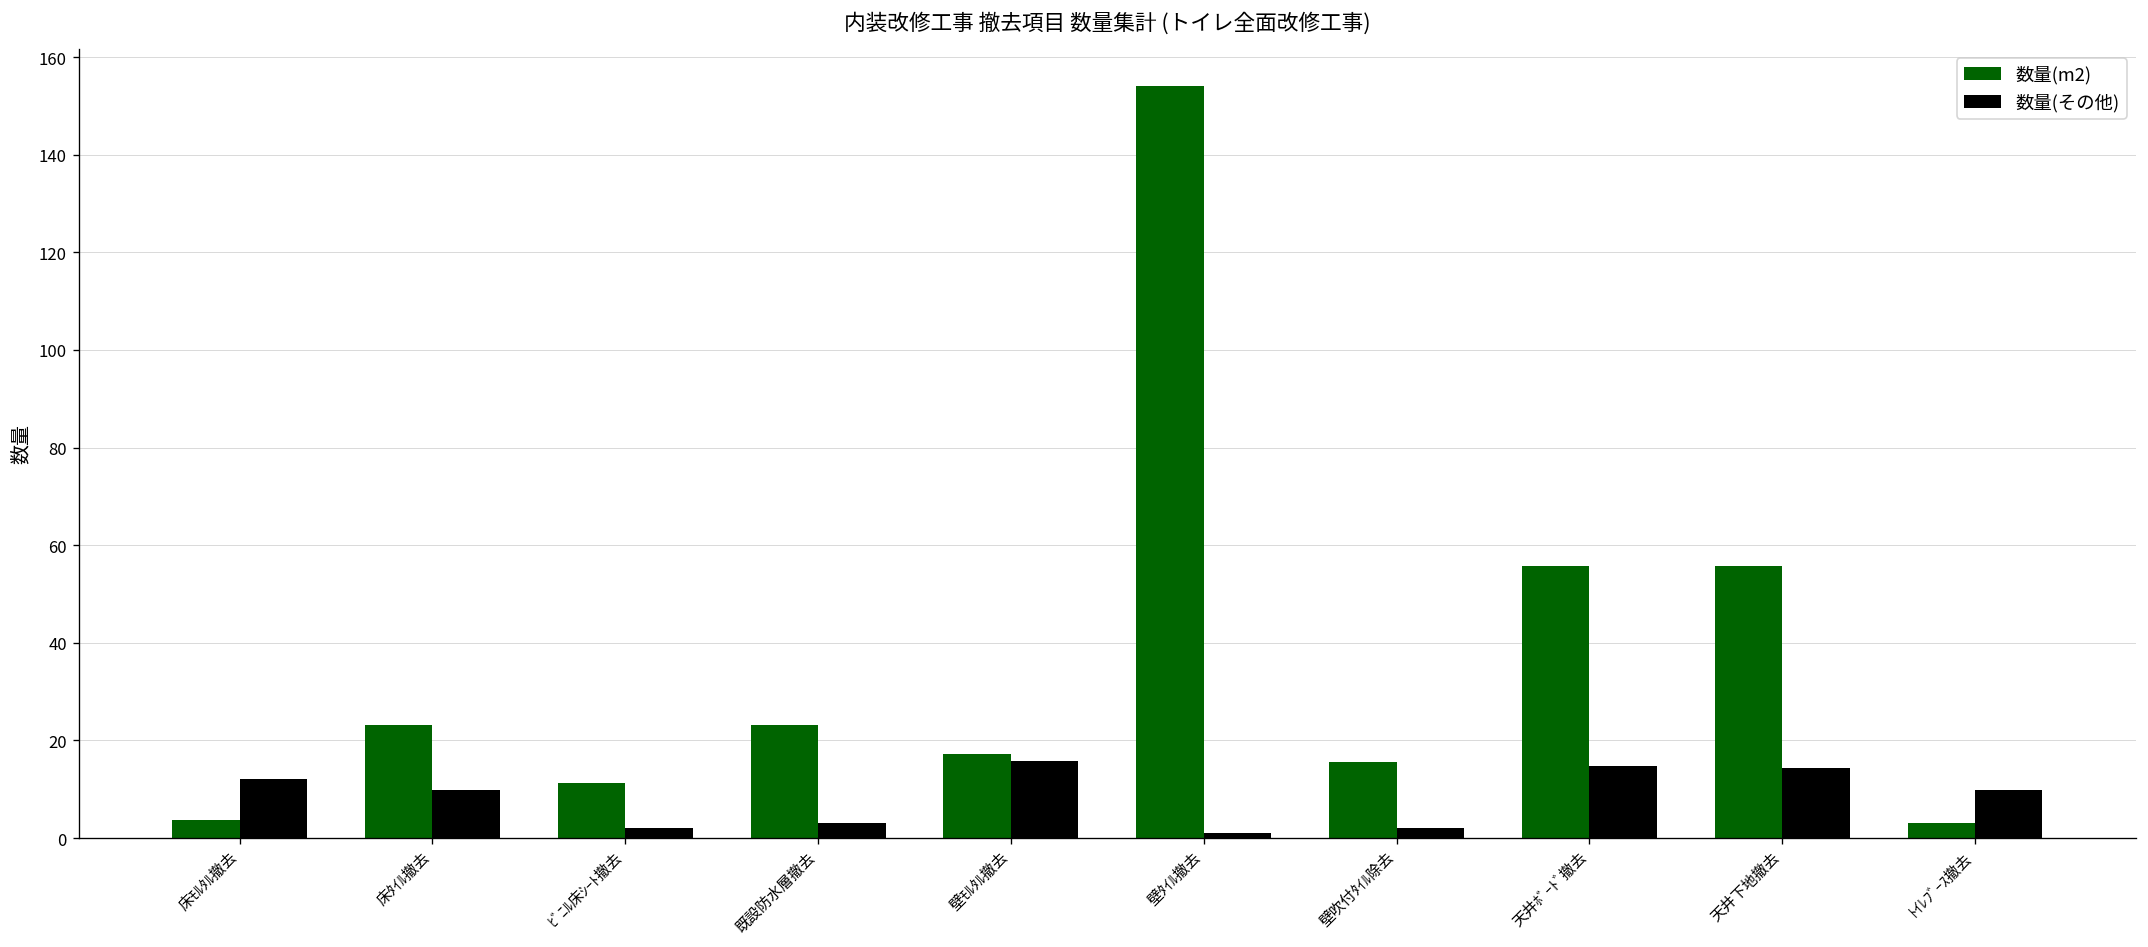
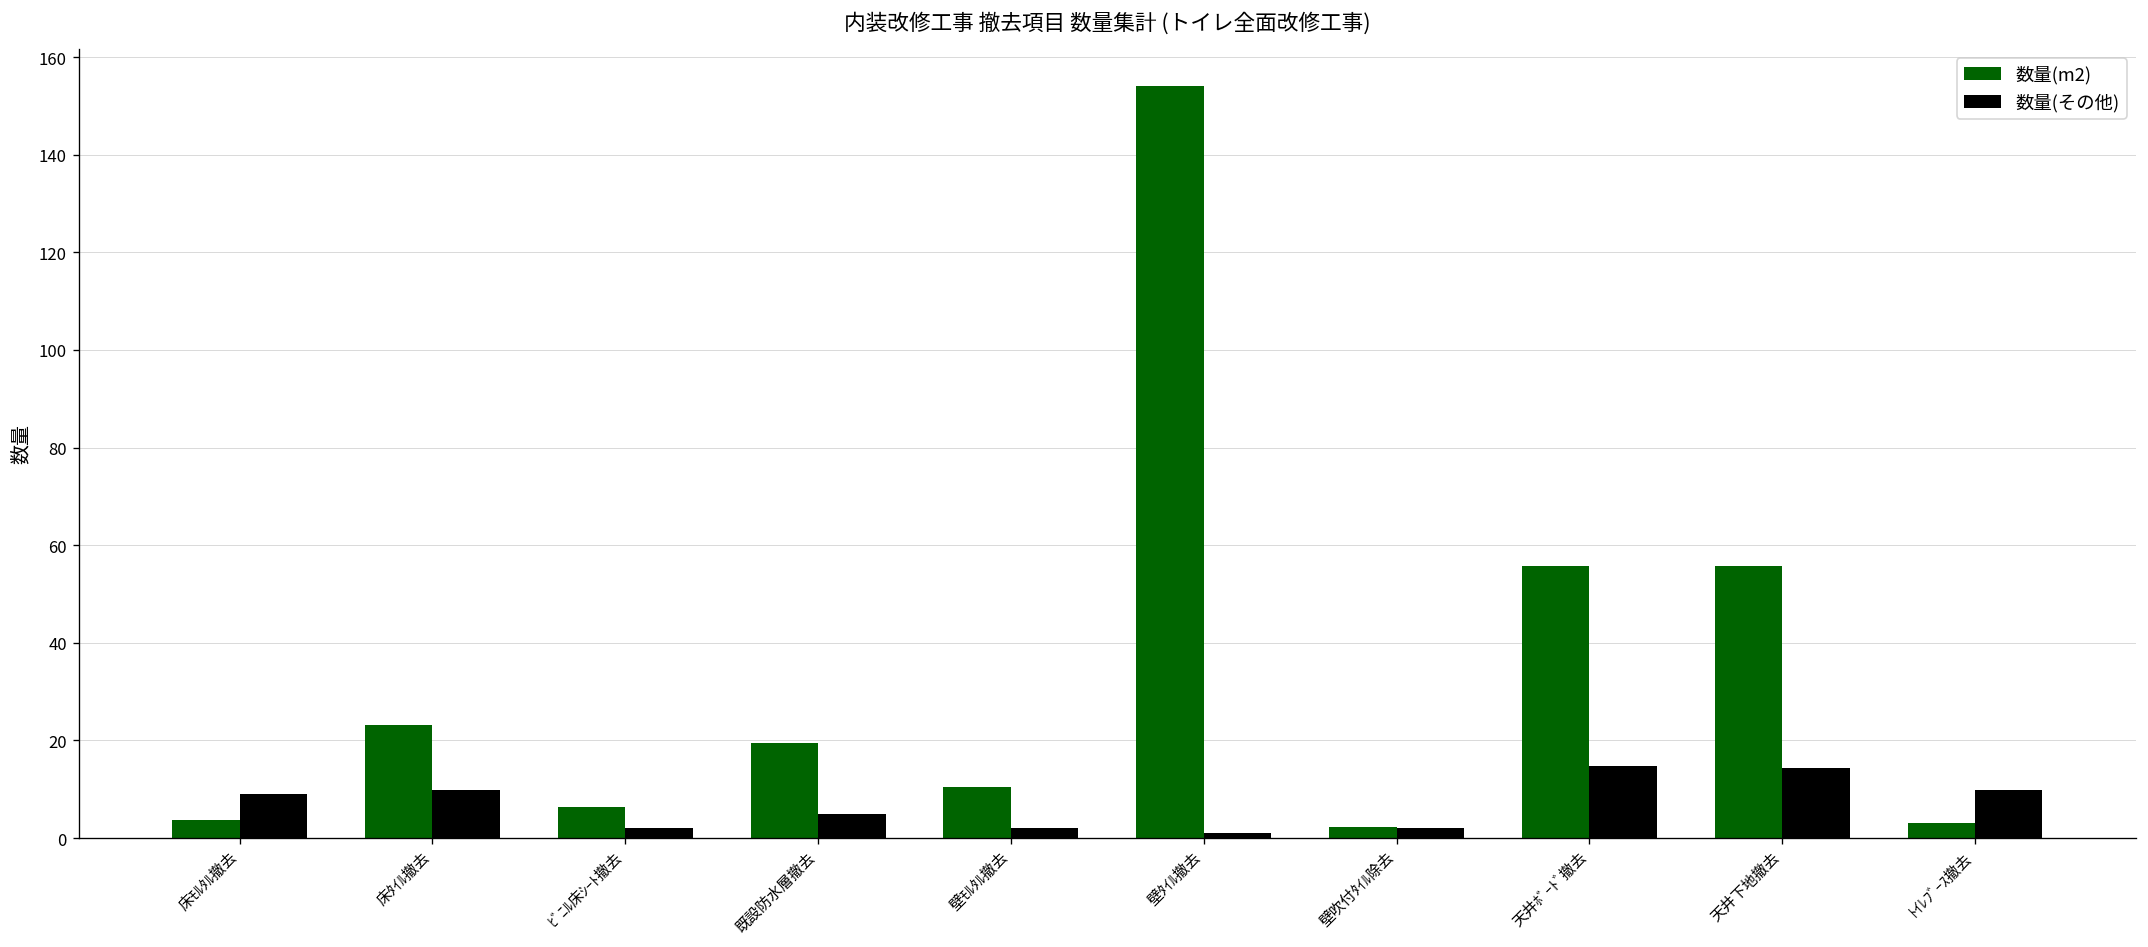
  {
    "数量(m2)": {
      "床ﾓﾙﾀﾙ撤去": 4,
      "床ﾀｲﾙ撤去": 23,
-     "ﾋﾞﾆﾙ床ｼｰﾄ撤去": 11,
-     "既設防水層撤去": 23,
-     "壁ﾓﾙﾀﾙ撤去": 17,
+     "ﾋﾞﾆﾙ床ｼｰﾄ撤去": 6,
+     "既設防水層撤去": 19,
+     "壁ﾓﾙﾀﾙ撤去": 10,
      "壁ﾀｲﾙ撤去": 154,
-     "壁吹付ﾀｲﾙ除去": 16,
+     "壁吹付ﾀｲﾙ除去": 2,
      "天井ﾎﾞｰﾄﾞ撤去": 56,
      "天井下地撤去": 56,
      "ﾄｲﾚﾌﾞｰｽ撤去": 3
    },
    "数量(その他)": {
-     "床ﾓﾙﾀﾙ撤去": 12,
+     "床ﾓﾙﾀﾙ撤去": 9,
      "床ﾀｲﾙ撤去": 10,
      "ﾋﾞﾆﾙ床ｼｰﾄ撤去": 2,
-     "既設防水層撤去": 3,
-     "壁ﾓﾙﾀﾙ撤去": 16,
+     "既設防水層撤去": 5,
+     "壁ﾓﾙﾀﾙ撤去": 2,
      "壁ﾀｲﾙ撤去": 1,
      "壁吹付ﾀｲﾙ除去": 2,
      "天井ﾎﾞｰﾄﾞ撤去": 15,
      "天井下地撤去": 14,
      "ﾄｲﾚﾌﾞｰｽ撤去": 10
    }
  }
